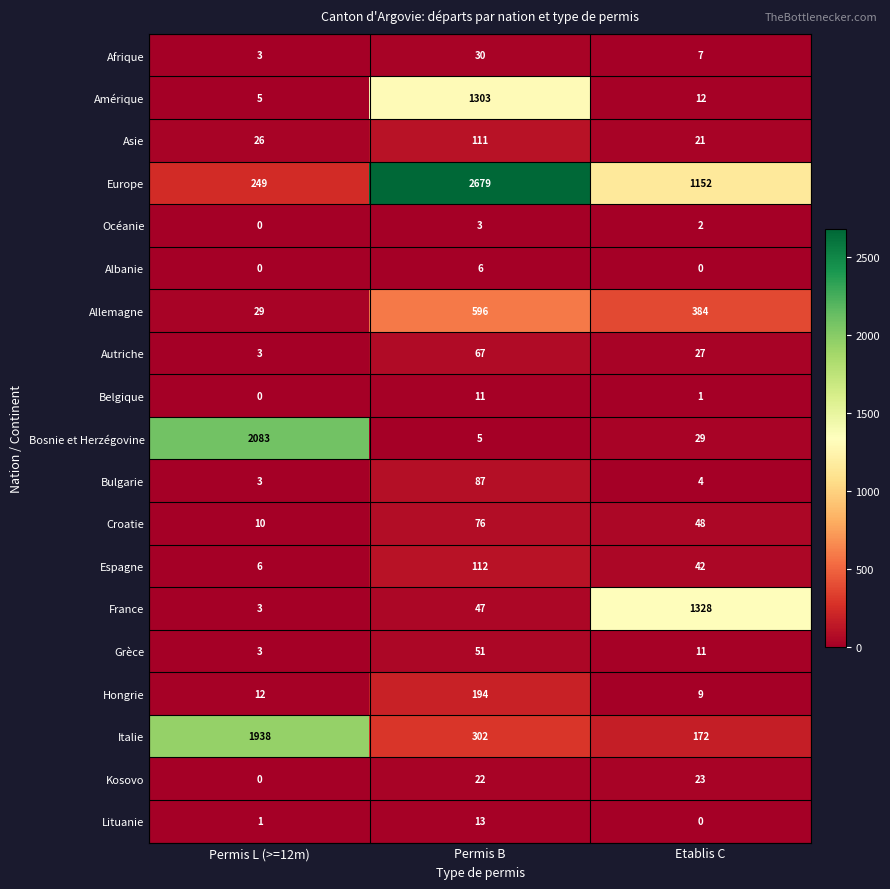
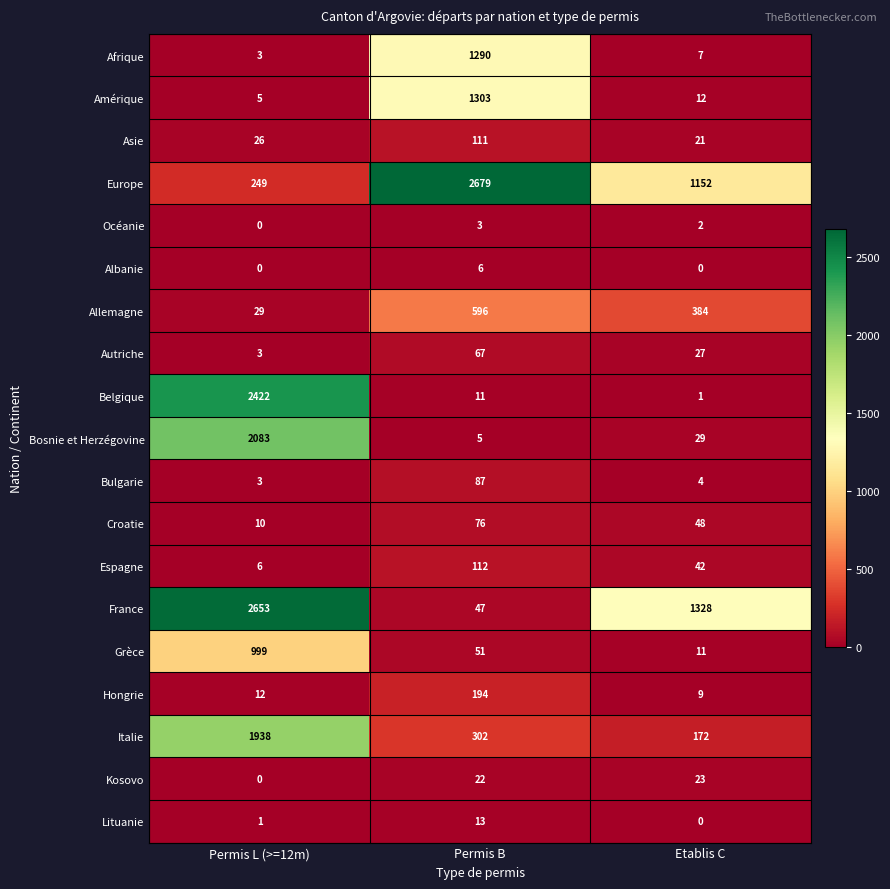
  {
    "Afrique": {
      "Permis L (>=12m)": 3,
-     "Permis B": 30,
+     "Permis B": 1290,
      "Etablis C": 7
    },
    "Amérique": {
      "Permis L (>=12m)": 5,
      "Permis B": 1303,
      "Etablis C": 12
    },
    "Asie": {
      "Permis L (>=12m)": 26,
      "Permis B": 111,
      "Etablis C": 21
    },
    "Europe": {
      "Permis L (>=12m)": 249,
      "Permis B": 2679,
      "Etablis C": 1152
    },
    "Océanie": {
      "Permis L (>=12m)": 0,
      "Permis B": 3,
      "Etablis C": 2
    },
    "Albanie": {
      "Permis L (>=12m)": 0,
      "Permis B": 6,
      "Etablis C": 0
    },
    "Allemagne": {
      "Permis L (>=12m)": 29,
      "Permis B": 596,
      "Etablis C": 384
    },
    "Autriche": {
      "Permis L (>=12m)": 3,
      "Permis B": 67,
      "Etablis C": 27
    },
    "Belgique": {
-     "Permis L (>=12m)": 0,
+     "Permis L (>=12m)": 2422,
      "Permis B": 11,
      "Etablis C": 1
    },
    "Bosnie et Herzégovine": {
      "Permis L (>=12m)": 2083,
      "Permis B": 5,
      "Etablis C": 29
    },
    "Bulgarie": {
      "Permis L (>=12m)": 3,
      "Permis B": 87,
      "Etablis C": 4
    },
    "Croatie": {
      "Permis L (>=12m)": 10,
      "Permis B": 76,
      "Etablis C": 48
    },
    "Espagne": {
      "Permis L (>=12m)": 6,
      "Permis B": 112,
      "Etablis C": 42
    },
    "France": {
-     "Permis L (>=12m)": 3,
+     "Permis L (>=12m)": 2653,
      "Permis B": 47,
      "Etablis C": 1328
    },
    "Grèce": {
-     "Permis L (>=12m)": 3,
+     "Permis L (>=12m)": 999,
      "Permis B": 51,
      "Etablis C": 11
    },
    "Hongrie": {
      "Permis L (>=12m)": 12,
      "Permis B": 194,
      "Etablis C": 9
    },
    "Italie": {
      "Permis L (>=12m)": 1938,
      "Permis B": 302,
      "Etablis C": 172
    },
    "Kosovo": {
      "Permis L (>=12m)": 0,
      "Permis B": 22,
      "Etablis C": 23
    },
    "Lituanie": {
      "Permis L (>=12m)": 1,
      "Permis B": 13,
      "Etablis C": 0
    }
  }
